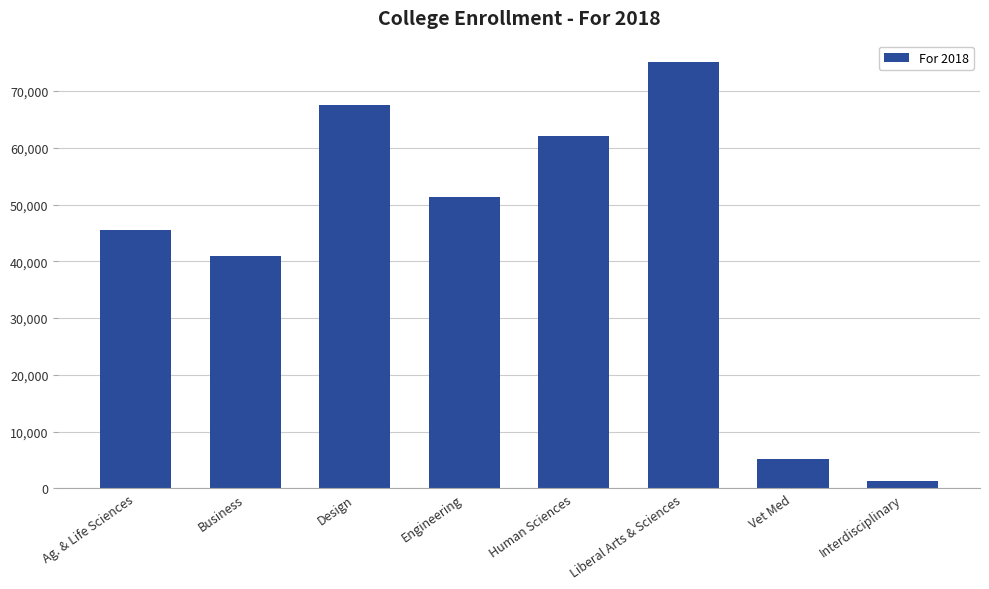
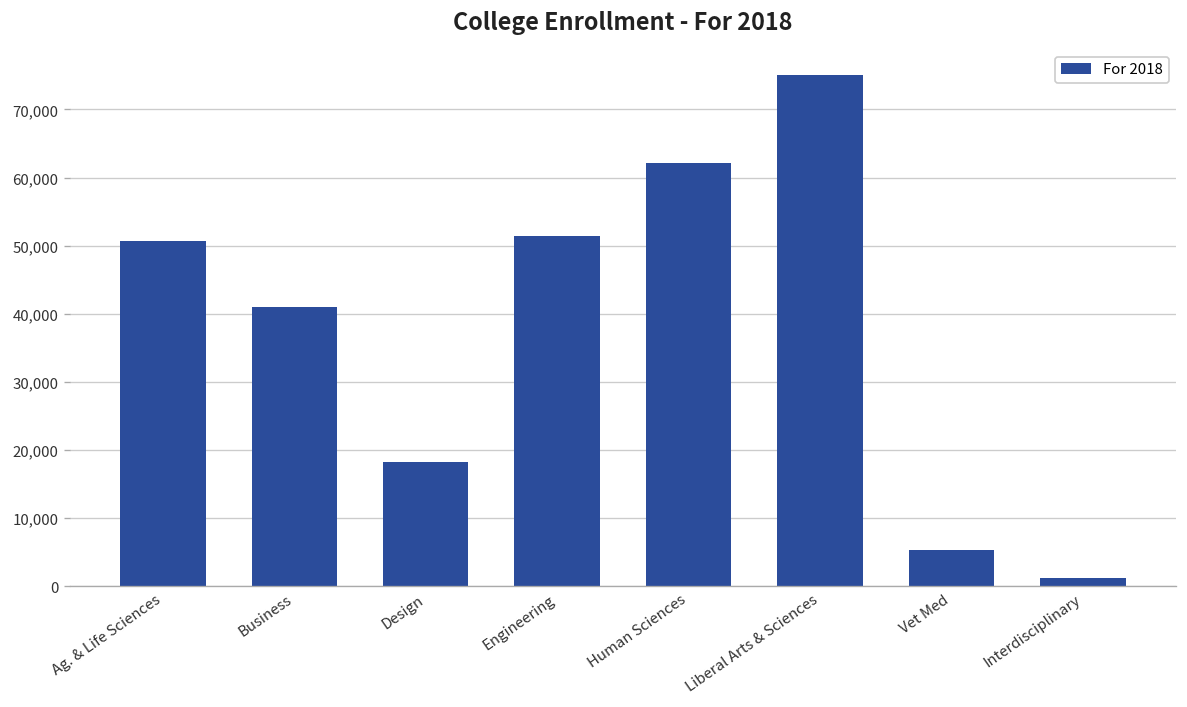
  {
-   "Ag. & Life Sciences": "45,000",
+   "Ag. & Life Sciences": "51,000",
    "Business": "41,000",
-   "Design": "68,000",
+   "Design": "18,000",
    "Engineering": "51,000",
    "Human Sciences": "62,000",
    "Liberal Arts & Sciences": "75,000",
    "Vet Med": "5,000",
    "Interdisciplinary": "1,000"
  }
